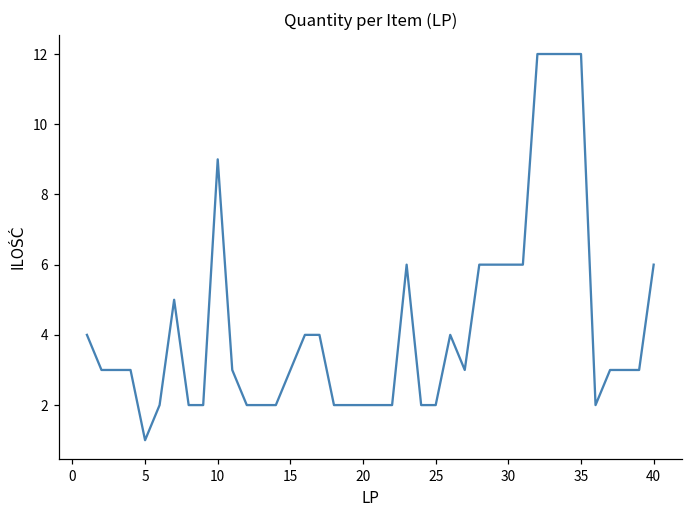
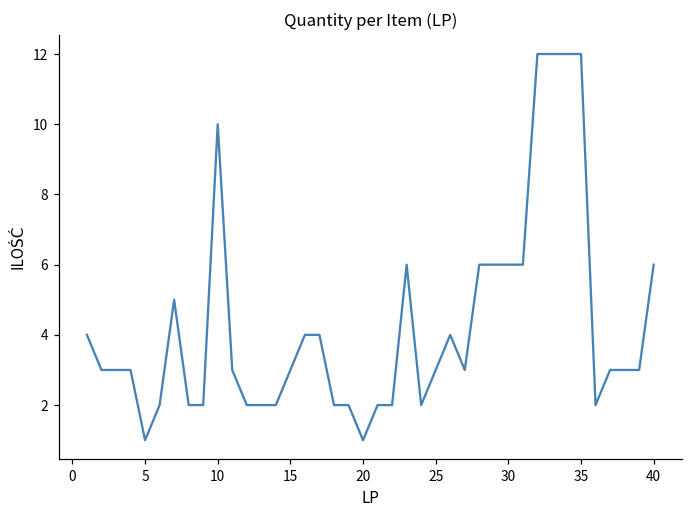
  {
    "5": 1,
-   "10": 9,
+   "10": 10,
    "15": 3,
-   "20": 2,
-   "25": 2,
+   "20": 1,
+   "25": 3,
    "30": 6,
    "35": 12,
    "40": 6
  }
